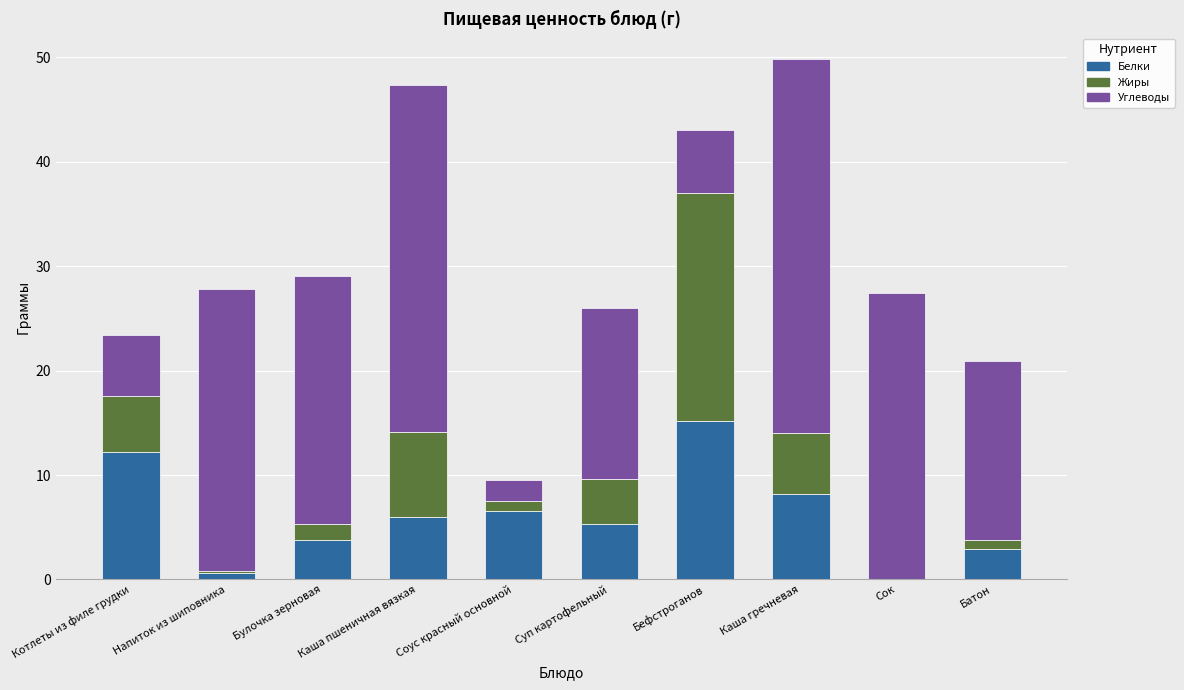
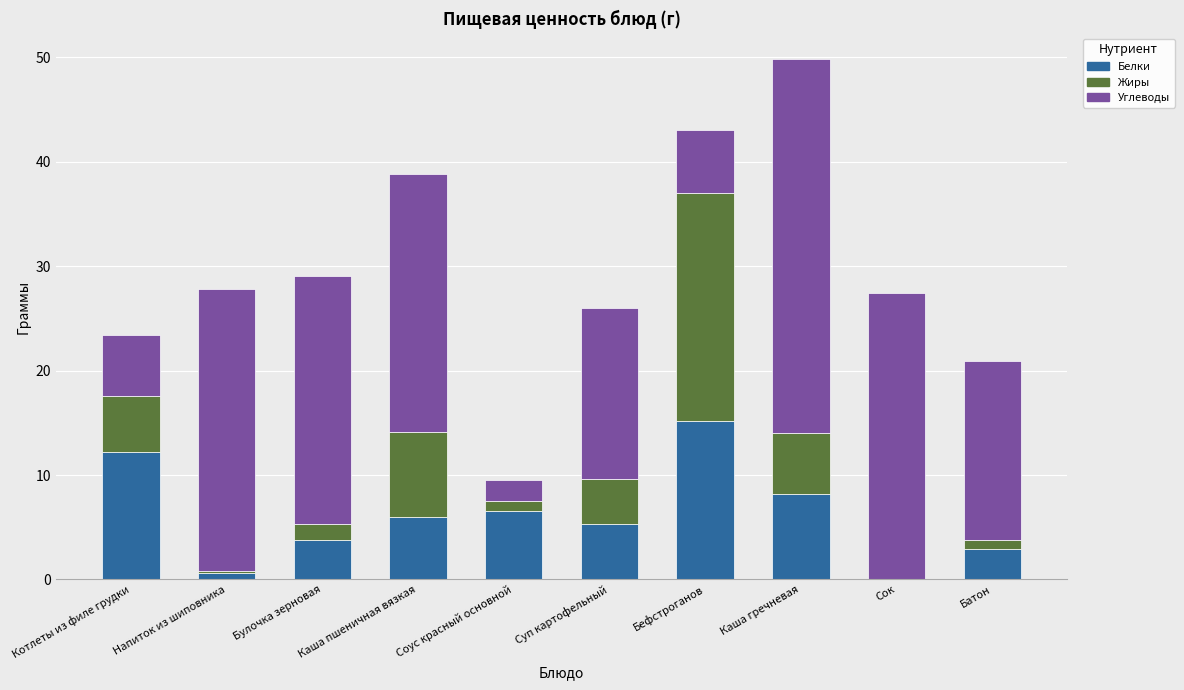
  {
    "Белки": {
      "Котлеты из филе грудки": 12.2,
      "Напиток из шиповника": 0.6,
      "Булочка зерновая": 3.8,
      "Каша пшеничная вязкая": 6.0,
      "Соус красный основной": 6.6,
      "Суп картофельный": 5.3,
      "Бефстроганов": 15.2,
      "Каша гречневая": 8.2,
      "Сок": 0.0,
      "Батон": 2.9
    },
    "Жиры": {
      "Котлеты из филе грудки": 5.4,
      "Булочка зерновая": 1.5,
      "Каша пшеничная вязкая": 8.1,
      "Соус красный основной": 0.9,
      "Суп картофельный": 4.3,
      "Бефстроганов": 21.8,
      "Каша гречневая": 5.8,
      "Сок": 0.0,
      "Батон": 0.9
    },
    "Углеводы": {
      "Котлеты из филе грудки": 5.8,
      "Напиток из шиповника": 27.0,
      "Булочка зерновая": 23.8,
-     "Каша пшеничная вязкая": 33.3,
+     "Каша пшеничная вязкая": 24.7,
      "Соус красный основной": 2.0,
      "Суп картофельный": 16.4,
      "Бефстроганов": 6.0,
      "Каша гречневая": 35.8,
      "Сок": 27.4,
      "Батон": 17.1
    }
  }
